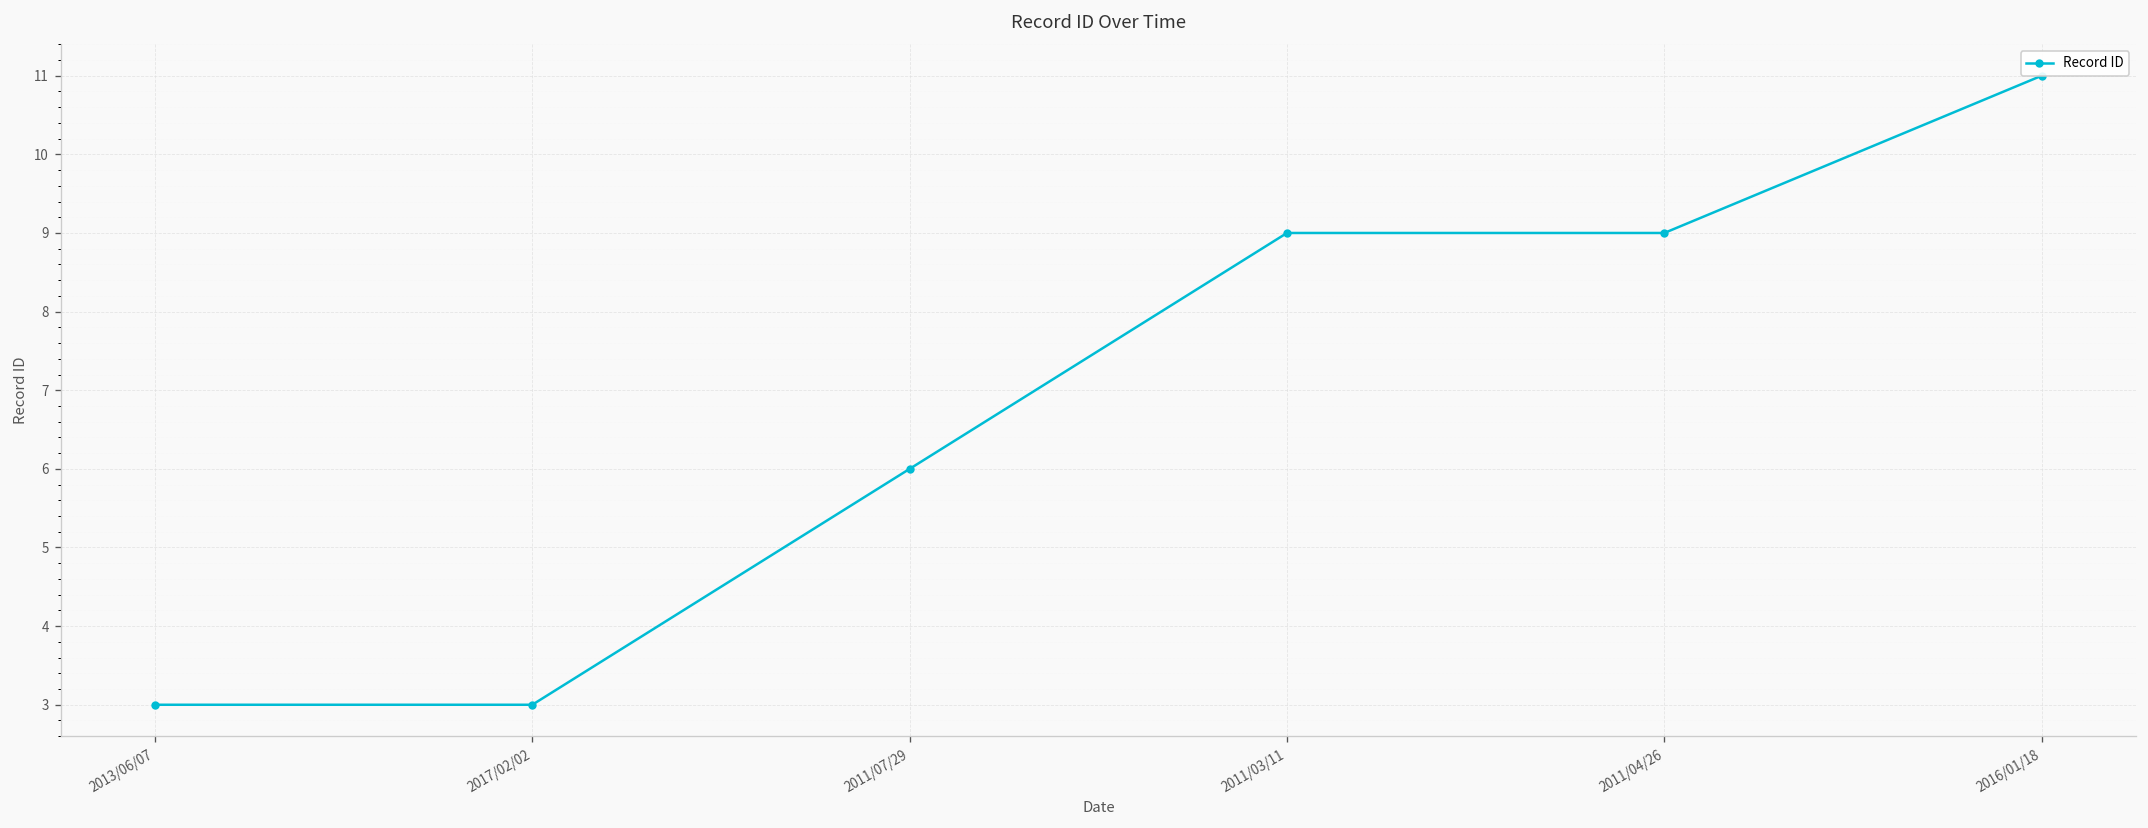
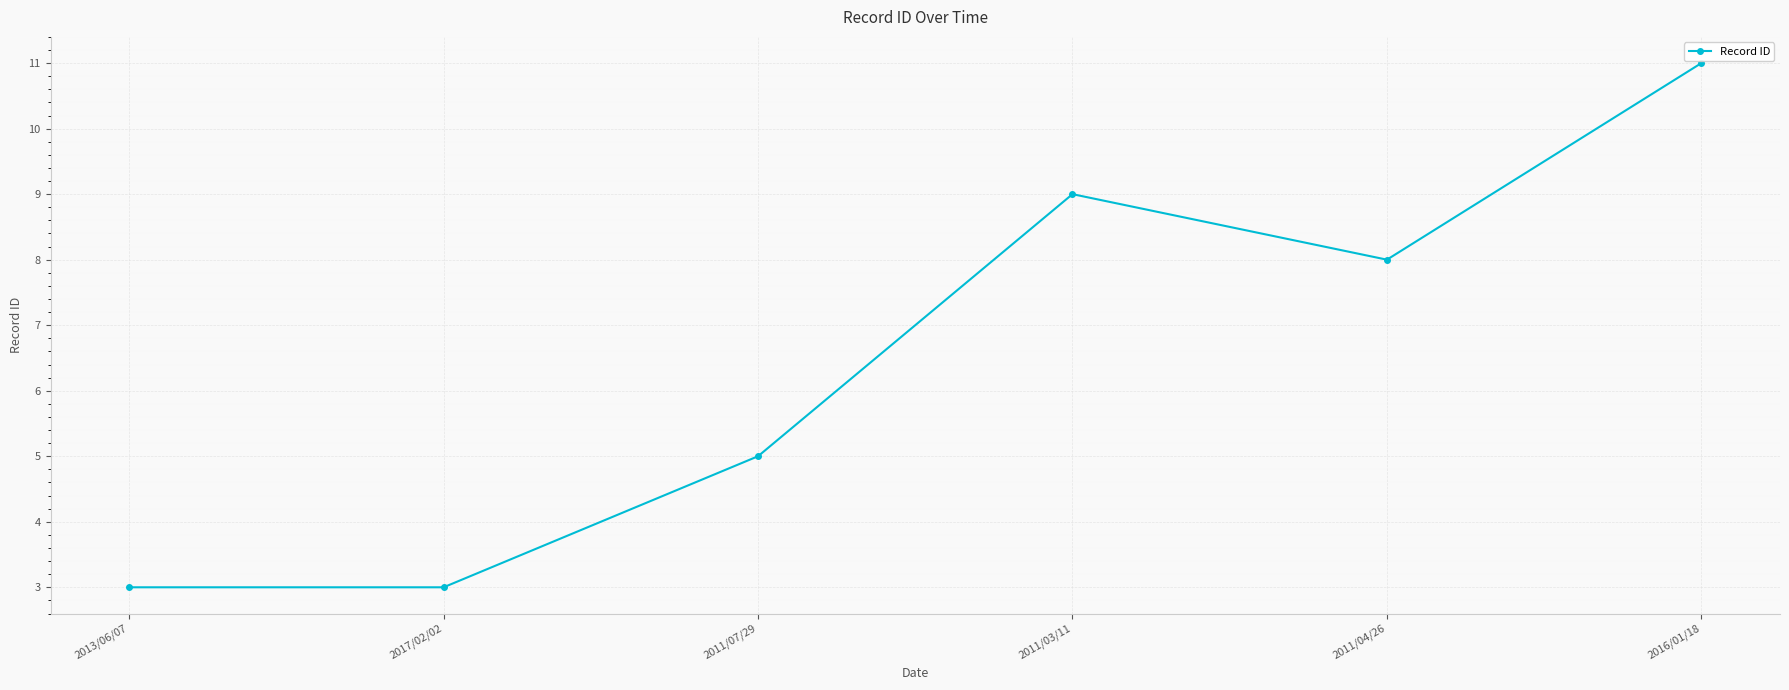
  {
    "2013/06/07": 3,
    "2017/02/02": 3,
-   "2011/07/29": 6,
+   "2011/07/29": 5,
    "2011/03/11": 9,
-   "2011/04/26": 9,
+   "2011/04/26": 8,
    "2016/01/18": 11
  }
